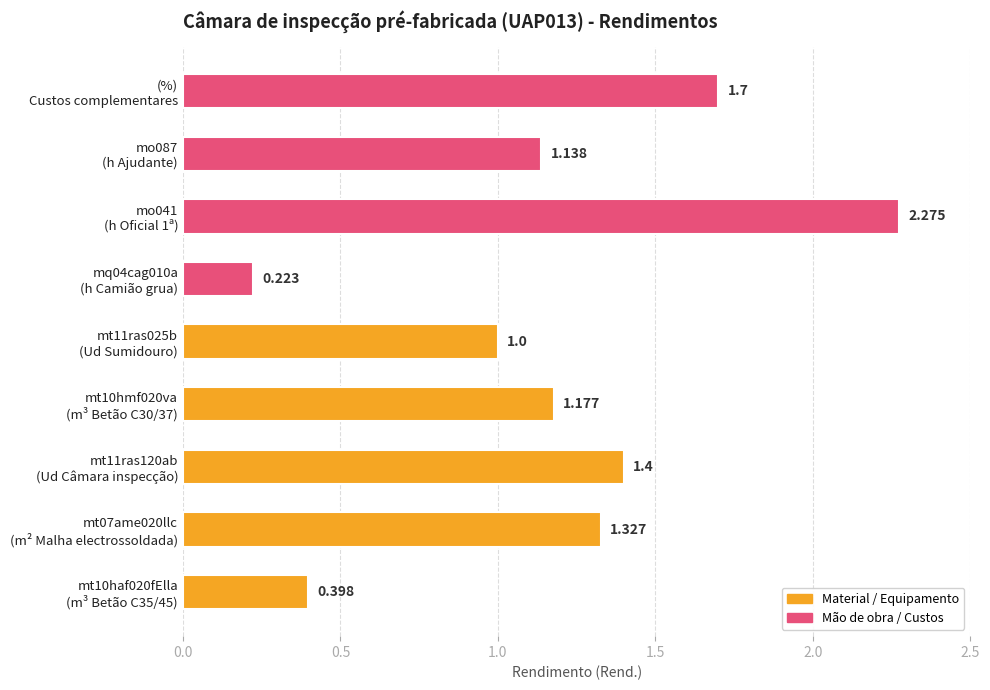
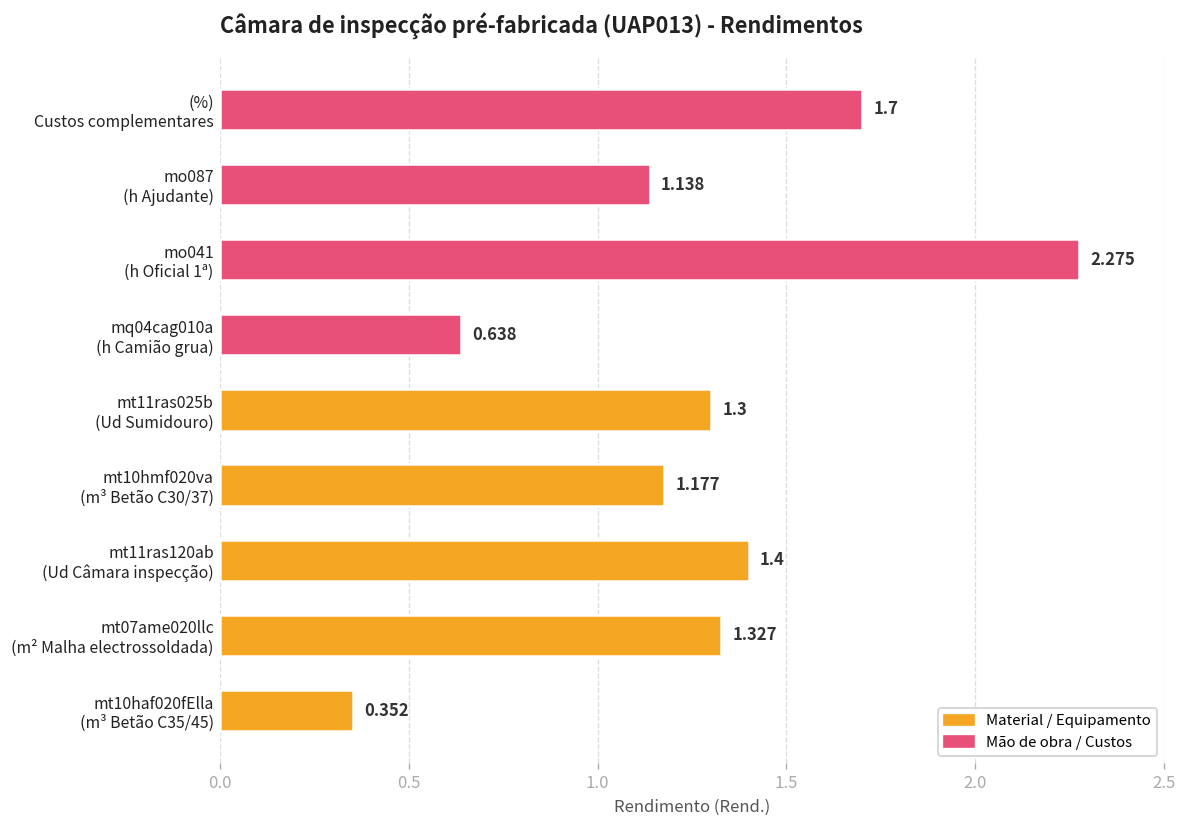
  {
    "(%) Custos complementares": 1.7,
    "mo087 (h Ajudante)": 1.138,
    "mo041 (h Oficial 1ª)": 2.275,
-   "mq04cag010a (h Camião grua)": 0.223,
-   "mt11ras025b (Ud Sumidouro)": 1.0,
+   "mq04cag010a (h Camião grua)": 0.638,
+   "mt11ras025b (Ud Sumidouro)": 1.3,
    "mt10hmf020va (m³ Betão C30/37)": 1.177,
    "mt11ras120ab (Ud Câmara inspecção)": 1.4,
    "mt07ame020llc (m² Malha electrossoldada)": 1.327,
-   "mt10haf020fElla (m³ Betão C35/45)": 0.398
+   "mt10haf020fElla (m³ Betão C35/45)": 0.352
  }
